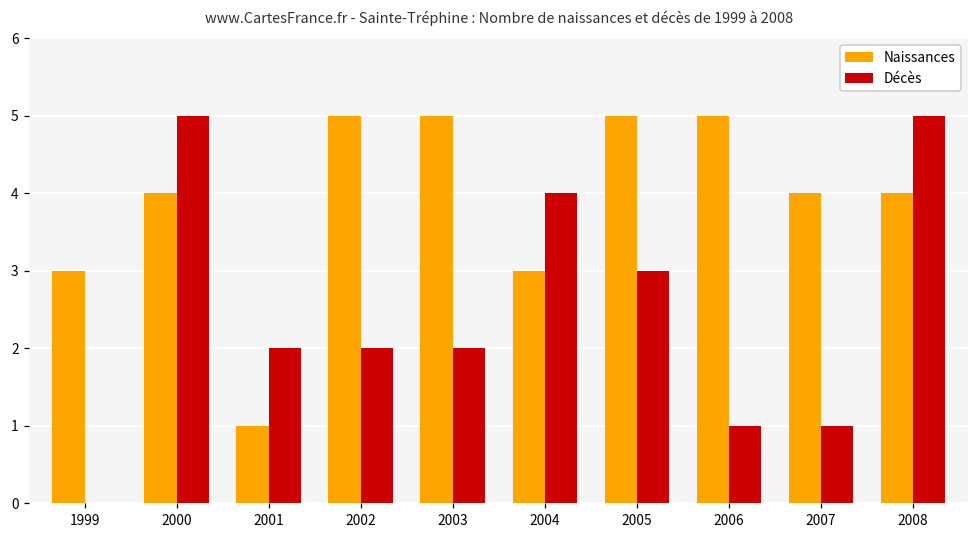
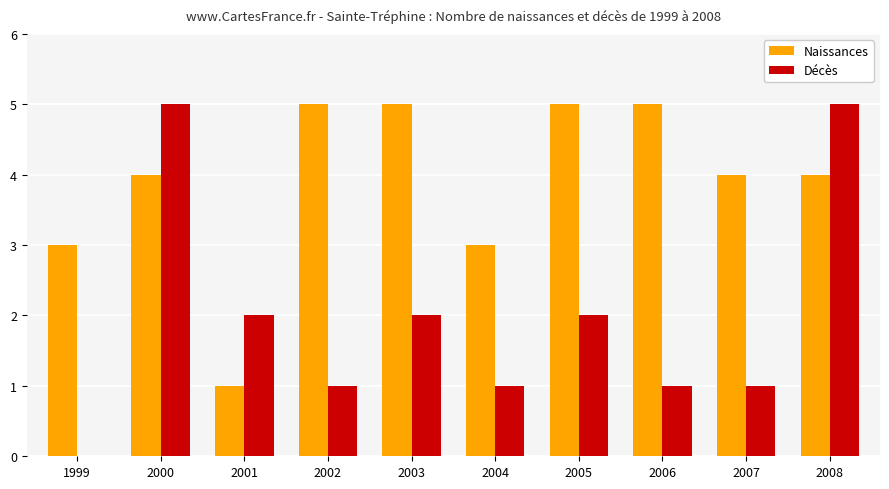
  {
    "Naissances": {
      "1999": 3,
      "2000": 4,
      "2001": 1,
      "2002": 5,
      "2003": 5,
      "2004": 3,
      "2005": 5,
      "2006": 5,
      "2007": 4,
      "2008": 4
    },
    "Décès": {
      "1999": 0,
      "2000": 5,
      "2001": 2,
-     "2002": 2,
+     "2002": 1,
      "2003": 2,
-     "2004": 4,
-     "2005": 3,
+     "2004": 1,
+     "2005": 2,
      "2006": 1,
      "2007": 1,
      "2008": 5
    }
  }
